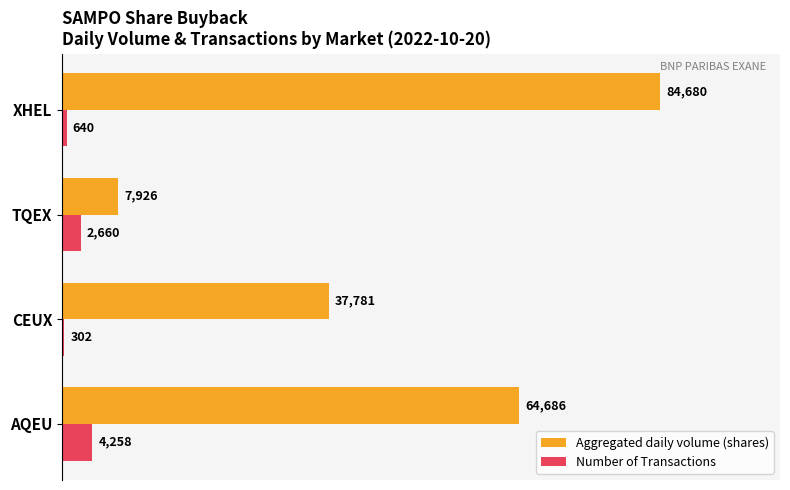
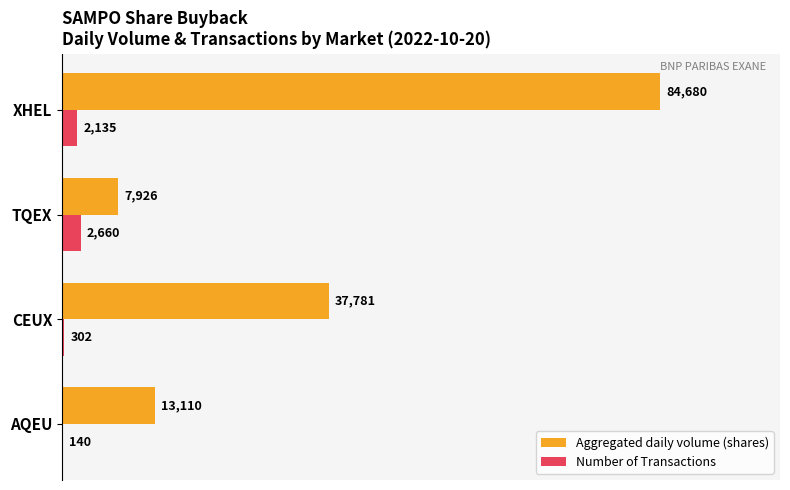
  {
    "Aggregated daily volume (shares)": {
      "XHEL": "84,680",
      "TQEX": "7,926",
      "CEUX": "37,781",
-     "AQEU": "64,686"
+     "AQEU": "13,110"
    },
    "Number of Transactions": {
-     "XHEL": "640",
+     "XHEL": "2,135",
      "TQEX": "2,660",
      "CEUX": "302",
-     "AQEU": "4,258"
+     "AQEU": "140"
    }
  }
